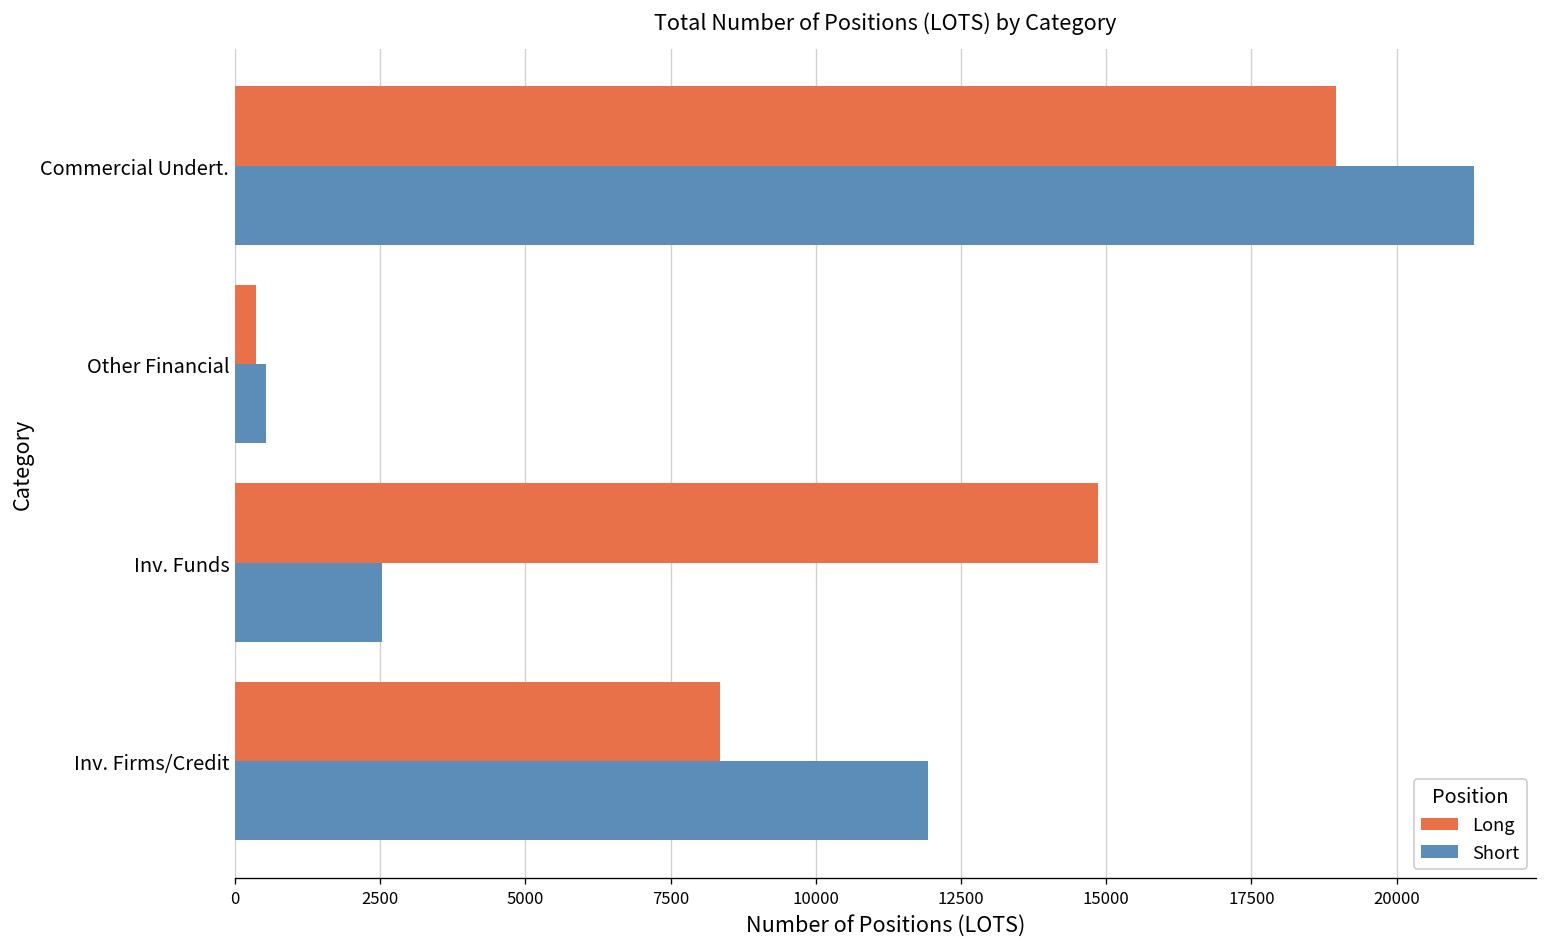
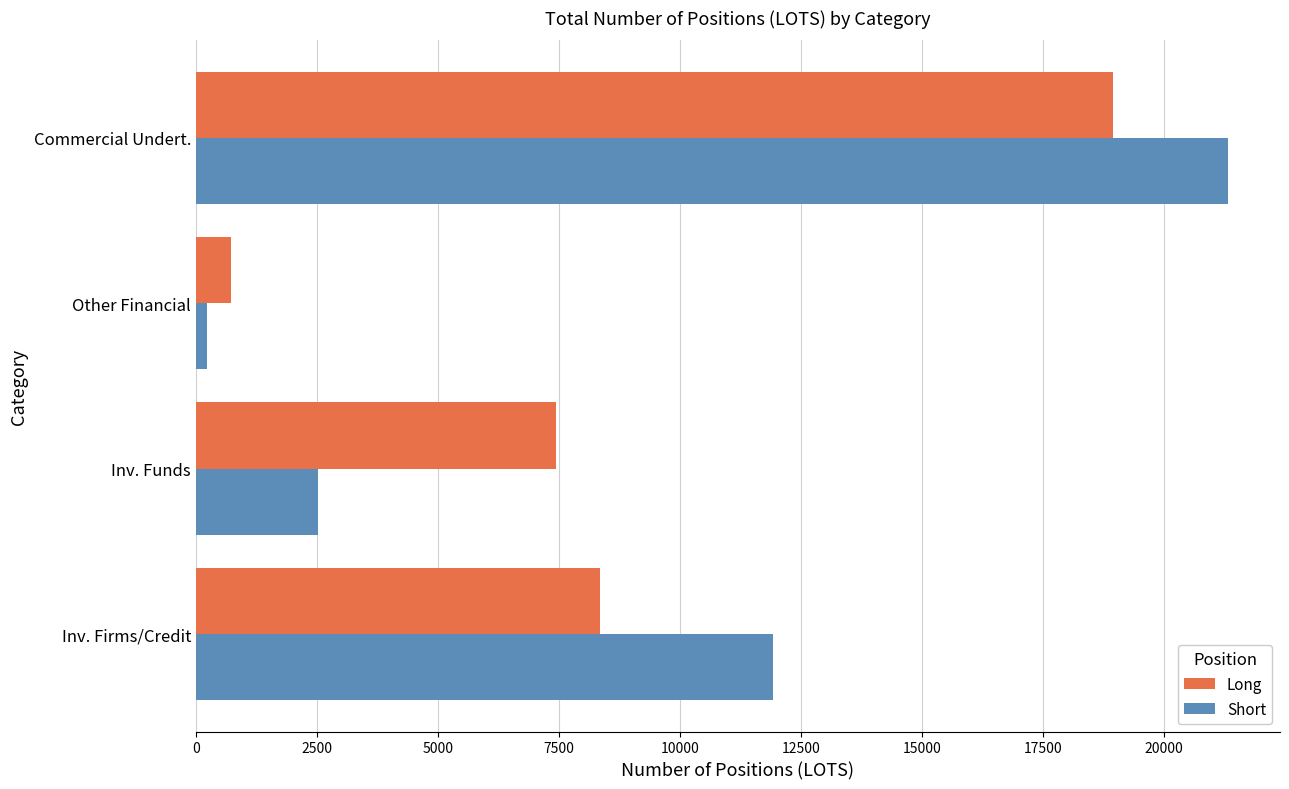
  {
    "Long": {
      "Commercial Undert.": 19000,
-     "Other Financial": 400,
-     "Inv. Funds": 14900,
+     "Other Financial": 700,
+     "Inv. Funds": 7400,
      "Inv. Firms/Credit": 8400
    },
    "Short": {
      "Commercial Undert.": 21300,
-     "Other Financial": 500,
+     "Other Financial": 200,
      "Inv. Funds": 2500,
      "Inv. Firms/Credit": 11900
    }
  }
